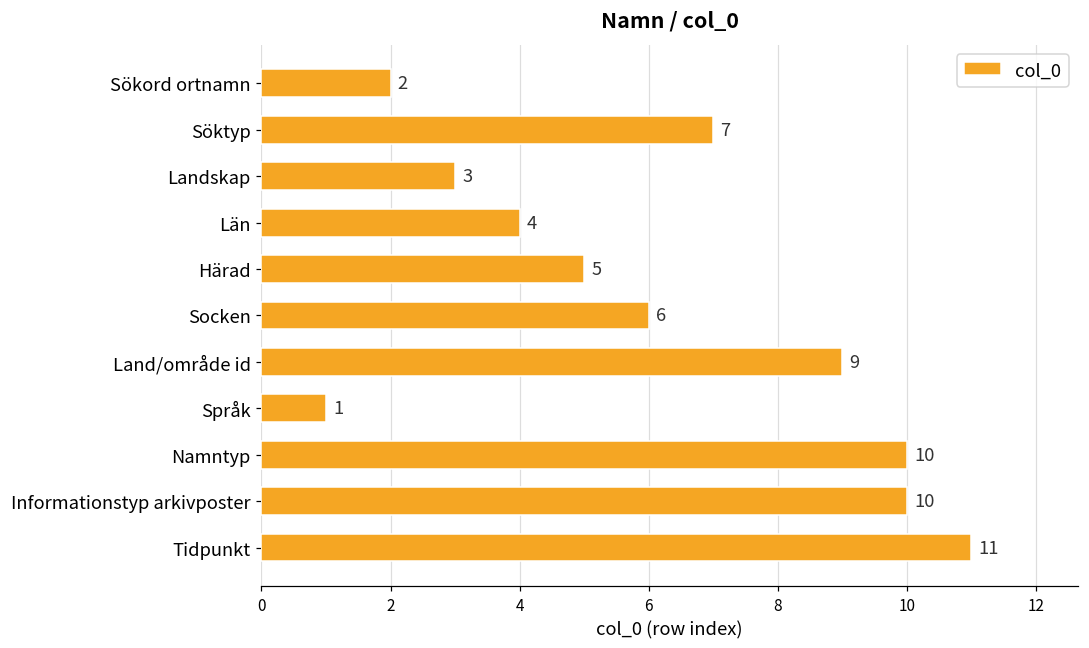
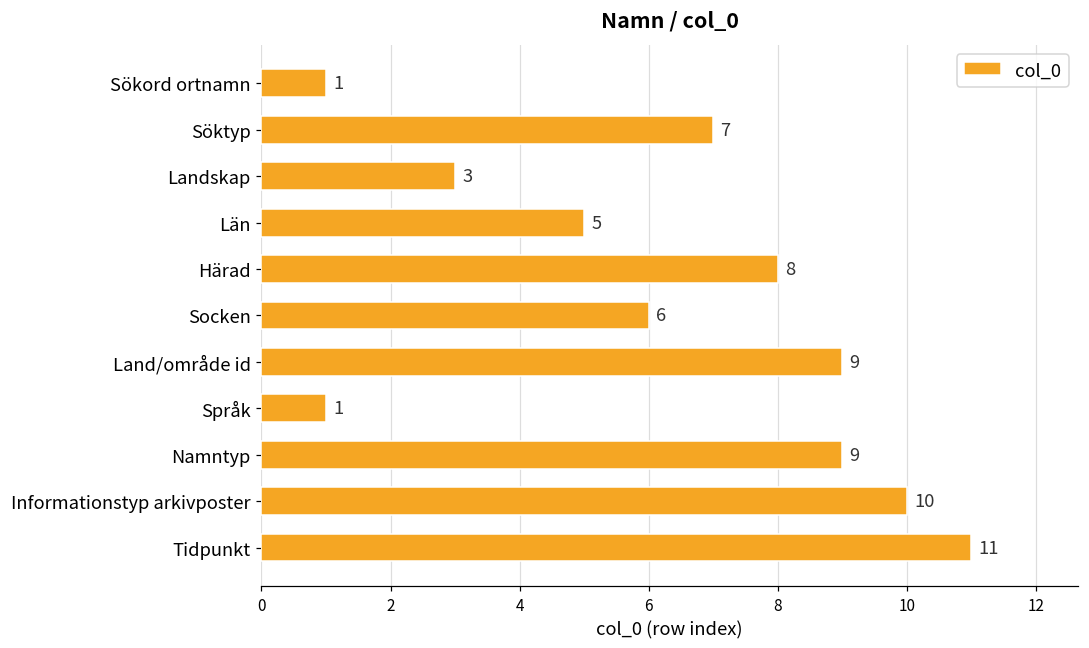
  {
-   "Sökord ortnamn": 2,
+   "Sökord ortnamn": 1,
    "Söktyp": 7,
    "Landskap": 3,
-   "Län": 4,
-   "Härad": 5,
+   "Län": 5,
+   "Härad": 8,
    "Socken": 6,
    "Land/område id": 9,
    "Språk": 1,
-   "Namntyp": 10,
+   "Namntyp": 9,
    "Informationstyp arkivposter": 10,
    "Tidpunkt": 11
  }
